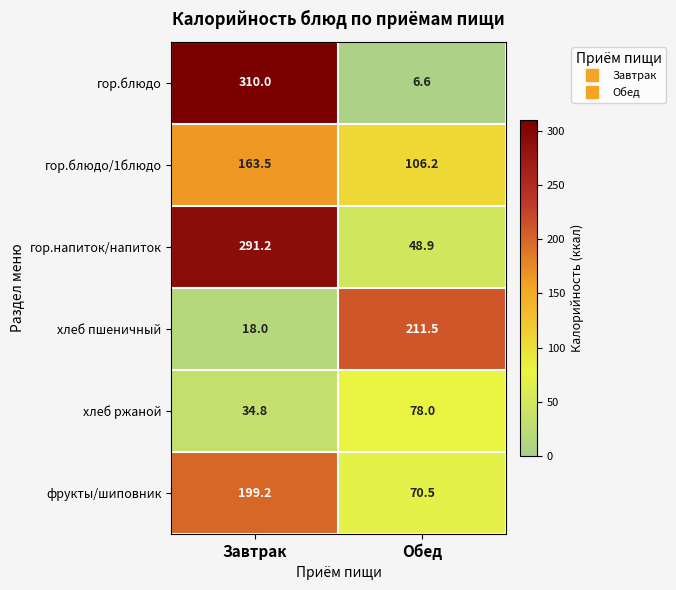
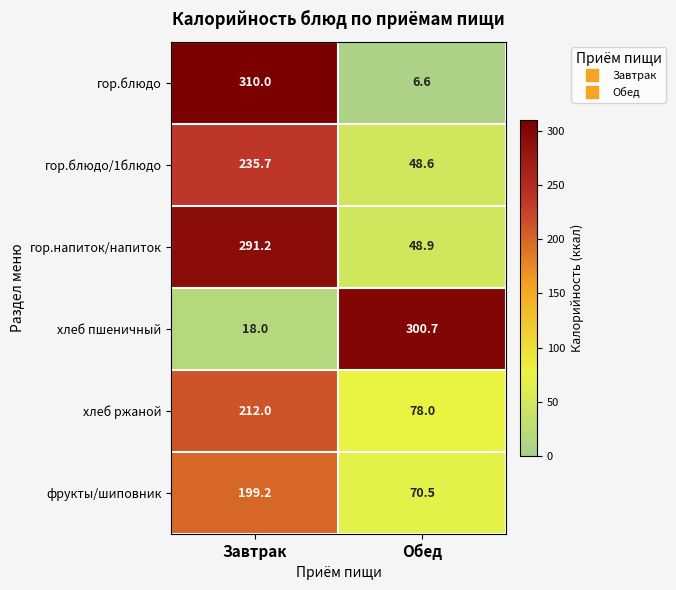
  {
    "гор.блюдо": {
      "Завтрак": 310.0,
      "Обед": 6.6
    },
    "гор.блюдо/1блюдо": {
-     "Завтрак": 163.5,
-     "Обед": 106.2
+     "Завтрак": 235.7,
+     "Обед": 48.6
    },
    "гор.напиток/напиток": {
      "Завтрак": 291.2,
      "Обед": 48.9
    },
    "хлеб пшеничный": {
      "Завтрак": 18.0,
-     "Обед": 211.5
+     "Обед": 300.7
    },
    "хлеб ржаной": {
-     "Завтрак": 34.8,
+     "Завтрак": 212.0,
      "Обед": 78.0
    },
    "фрукты/шиповник": {
      "Завтрак": 199.2,
      "Обед": 70.5
    }
  }
